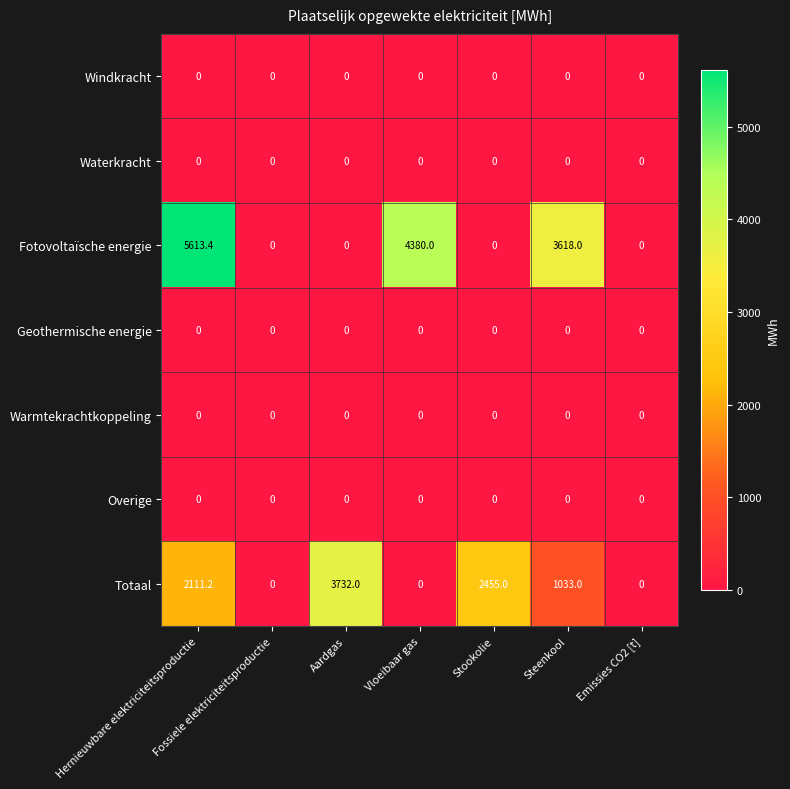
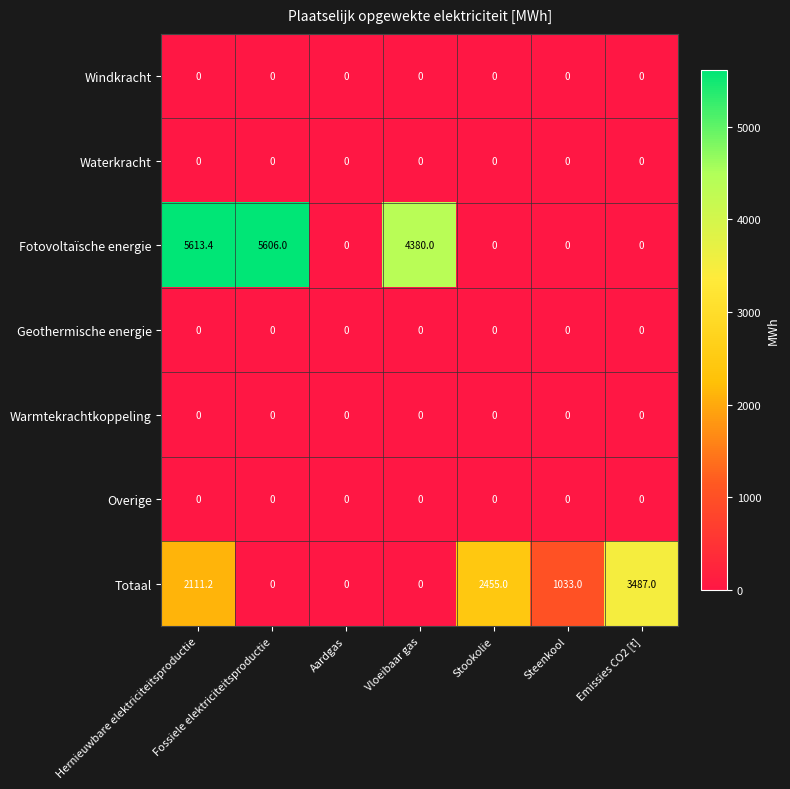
  {
    "Windkracht": {
      "Hernieuwbare elektriciteitsproductie": 0,
      "Fossiele elektriciteitsproductie": 0,
      "Aardgas": 0,
      "Vloeibaar gas": 0,
      "Stookolie": 0,
      "Steenkool": 0,
      "Emissies CO2 [t]": 0
    },
    "Waterkracht": {
      "Hernieuwbare elektriciteitsproductie": 0,
      "Fossiele elektriciteitsproductie": 0,
      "Aardgas": 0,
      "Vloeibaar gas": 0,
      "Stookolie": 0,
      "Steenkool": 0,
      "Emissies CO2 [t]": 0
    },
    "Fotovoltaïsche energie": {
      "Hernieuwbare elektriciteitsproductie": 5613.4,
-     "Fossiele elektriciteitsproductie": 0,
+     "Fossiele elektriciteitsproductie": 5606.0,
      "Aardgas": 0,
      "Vloeibaar gas": 4380.0,
      "Stookolie": 0,
-     "Steenkool": 3618.0,
+     "Steenkool": 0,
      "Emissies CO2 [t]": 0
    },
    "Geothermische energie": {
      "Hernieuwbare elektriciteitsproductie": 0,
      "Fossiele elektriciteitsproductie": 0,
      "Aardgas": 0,
      "Vloeibaar gas": 0,
      "Stookolie": 0,
      "Steenkool": 0,
      "Emissies CO2 [t]": 0
    },
    "Warmtekrachtkoppeling": {
      "Hernieuwbare elektriciteitsproductie": 0,
      "Fossiele elektriciteitsproductie": 0,
      "Aardgas": 0,
      "Vloeibaar gas": 0,
      "Stookolie": 0,
      "Steenkool": 0,
      "Emissies CO2 [t]": 0
    },
    "Overige": {
      "Hernieuwbare elektriciteitsproductie": 0,
      "Fossiele elektriciteitsproductie": 0,
      "Aardgas": 0,
      "Vloeibaar gas": 0,
      "Stookolie": 0,
      "Steenkool": 0,
      "Emissies CO2 [t]": 0
    },
    "Totaal": {
      "Hernieuwbare elektriciteitsproductie": 2111.2,
      "Fossiele elektriciteitsproductie": 0,
-     "Aardgas": 3732.0,
+     "Aardgas": 0,
      "Vloeibaar gas": 0,
      "Stookolie": 2455.0,
      "Steenkool": 1033.0,
-     "Emissies CO2 [t]": 0
+     "Emissies CO2 [t]": 3487.0
    }
  }
